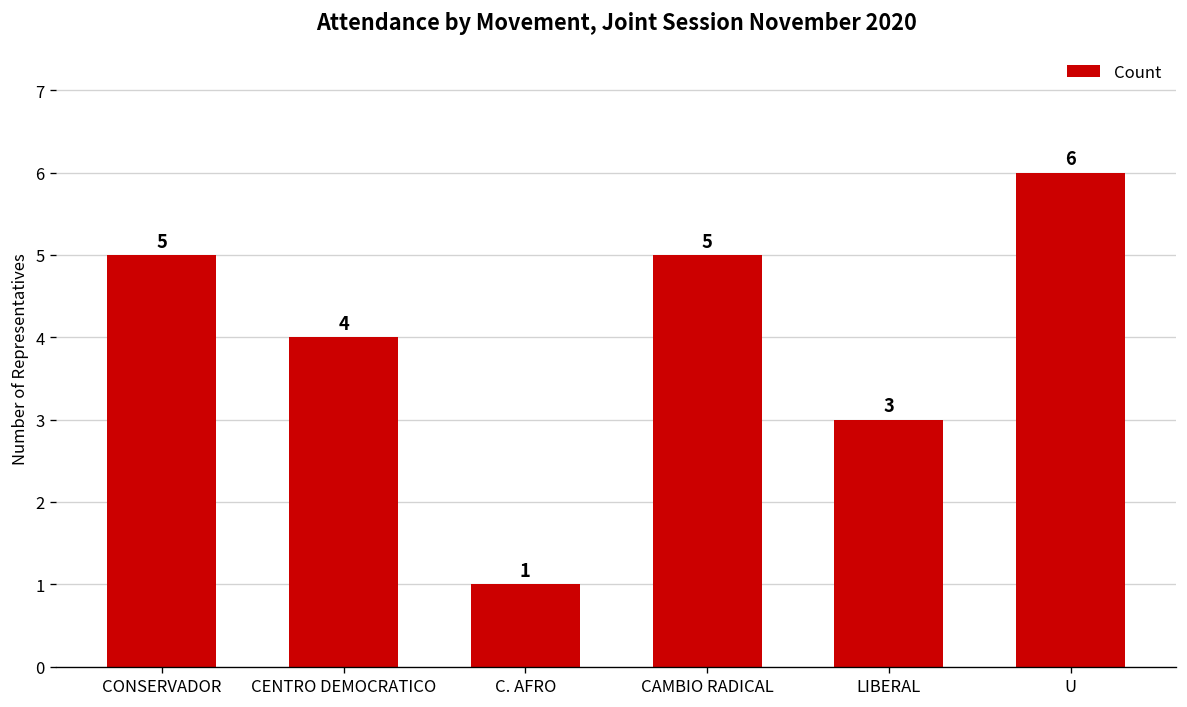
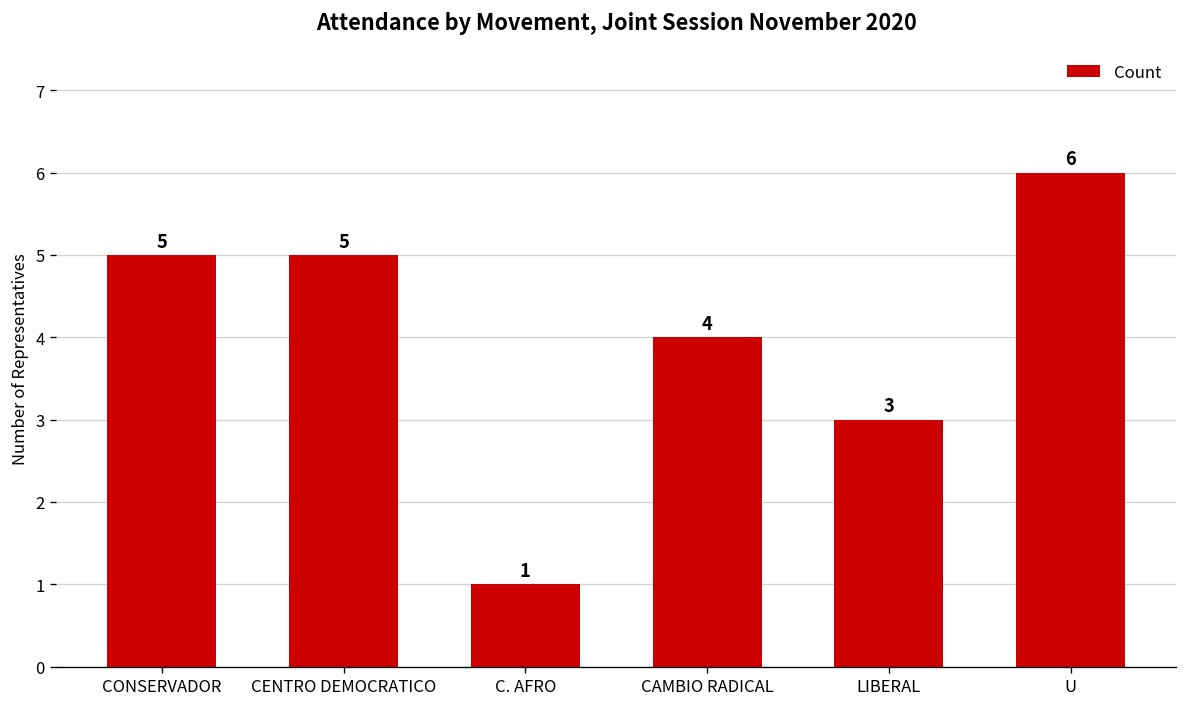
  {
    "CONSERVADOR": 5,
-   "CENTRO DEMOCRATICO": 4,
+   "CENTRO DEMOCRATICO": 5,
    "C. AFRO": 1,
-   "CAMBIO RADICAL": 5,
+   "CAMBIO RADICAL": 4,
    "LIBERAL": 3,
    "U": 6
  }
